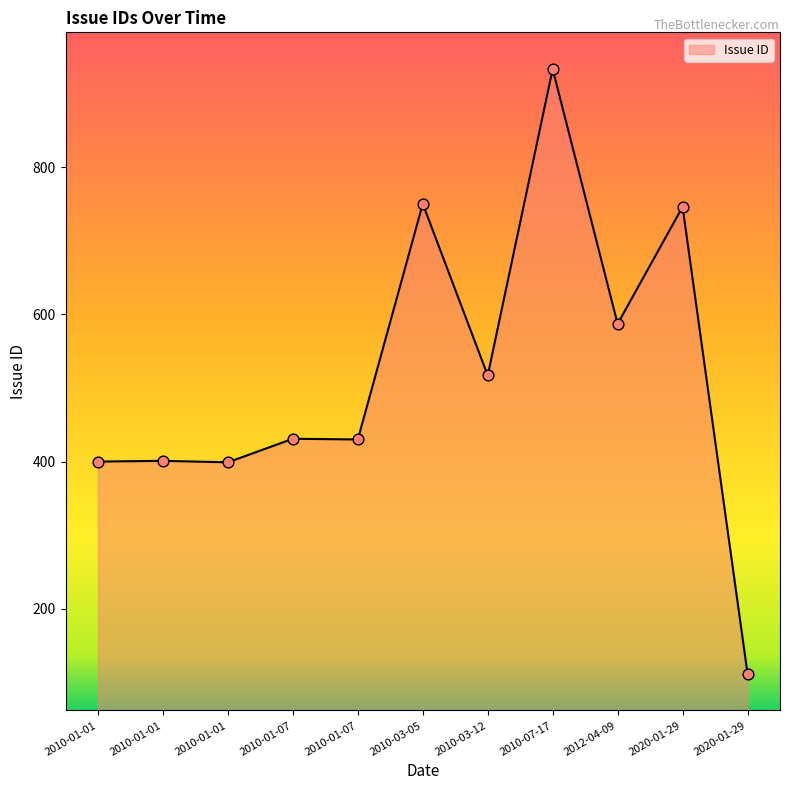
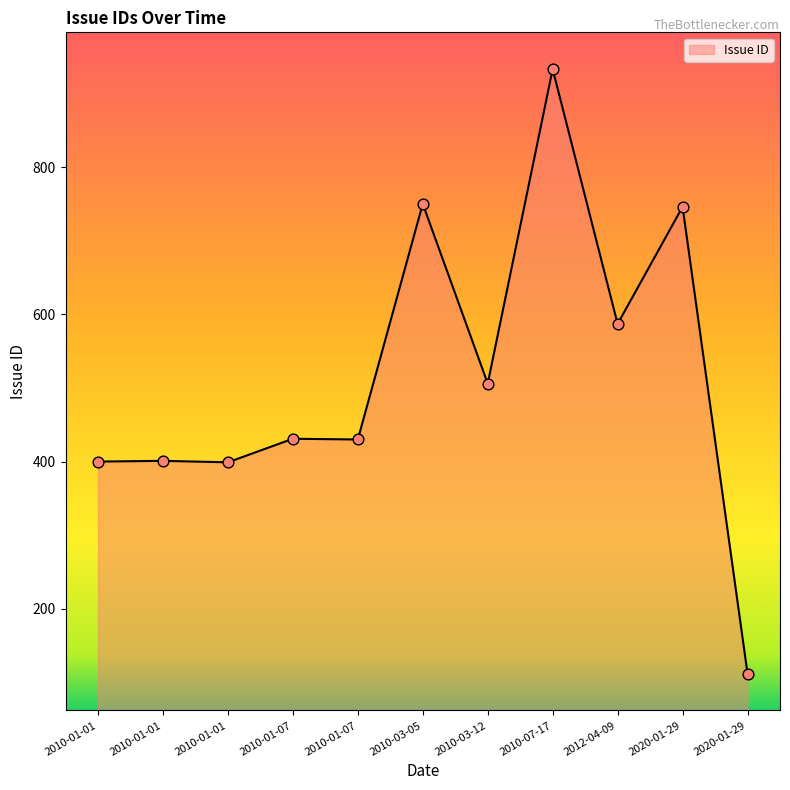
  {
    "2010-03-05": 750,
-   "2010-03-12": 520,
+   "2010-03-12": 510,
    "2010-07-17": 930,
    "2012-04-09": 590
  }
